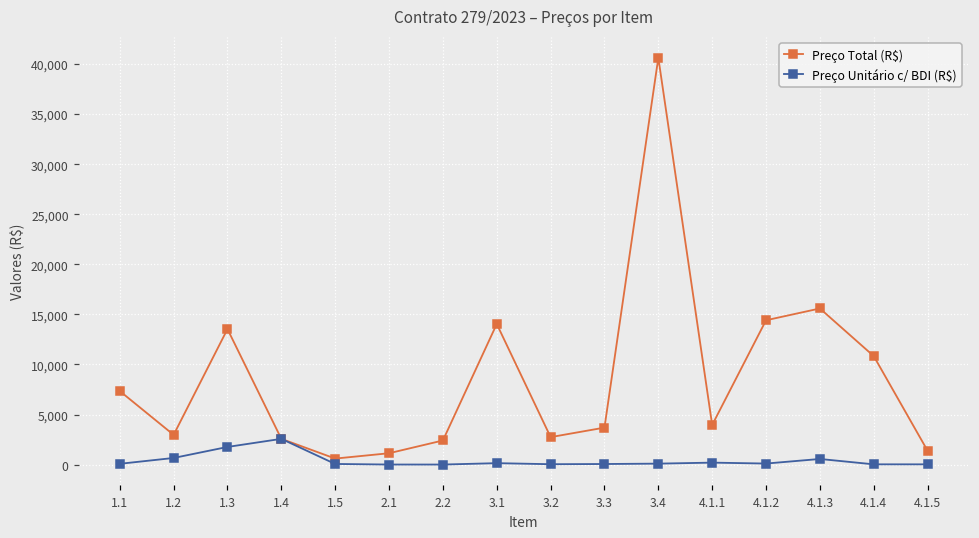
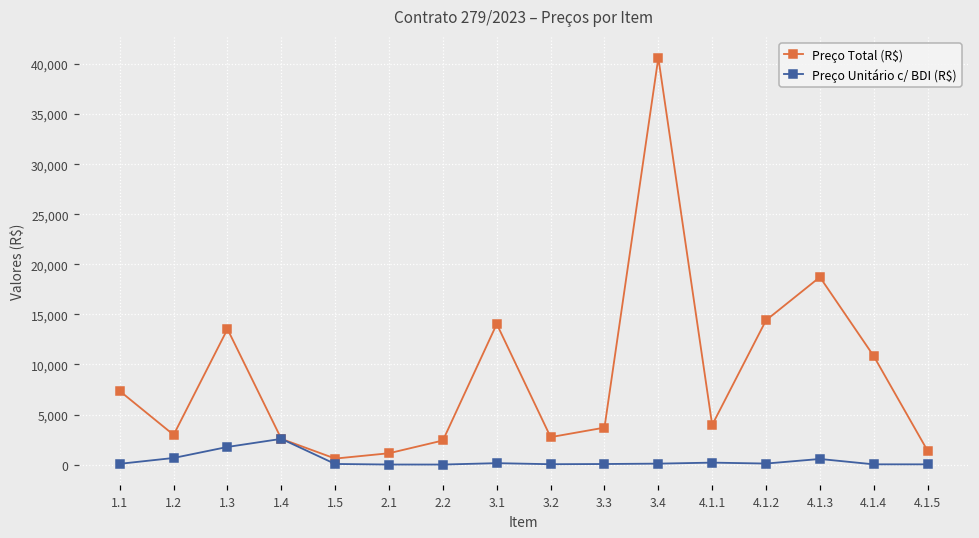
  {
    "Preço Total (R$)": {
      "1.1": "7,000",
      "1.2": "3,000",
      "1.3": "14,000",
      "1.5": "1,000",
      "2.1": "1,000",
      "2.2": "2,000",
      "3.1": "14,000",
      "3.2": "3,000",
      "3.3": "4,000",
      "3.4": "41,000",
      "4.1.1": "4,000",
      "4.1.2": "14,000",
-     "4.1.3": "16,000",
+     "4.1.3": "19,000",
      "4.1.4": "11,000",
      "4.1.5": "1,000"
    },
    "Preço Unitário c/ BDI (R$)": {
      "1.1": "0",
      "1.2": "1,000",
      "1.3": "2,000",
      "1.5": "0",
      "2.1": "0",
      "2.2": "0",
      "3.1": "0",
      "3.2": "0",
      "3.3": "0",
      "3.4": "0",
      "4.1.1": "0",
      "4.1.2": "0",
      "4.1.3": "1,000",
      "4.1.4": "0",
      "4.1.5": "0"
    }
  }
